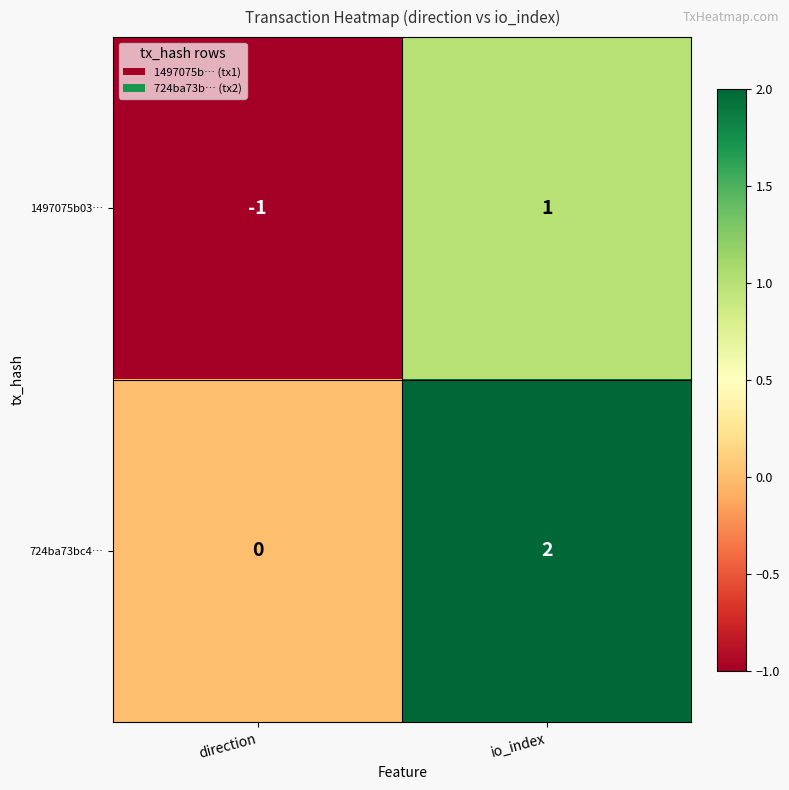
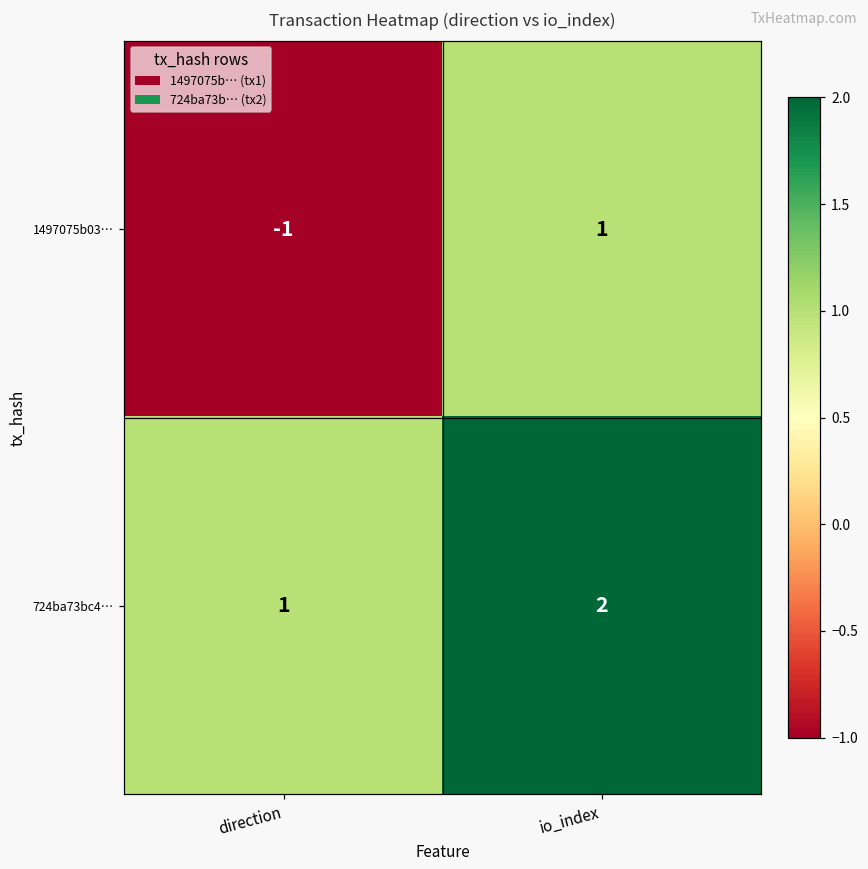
  {
    "1497075b03…": {
      "direction": -1,
      "io_index": 1
    },
    "724ba73bc4…": {
-     "direction": 0,
+     "direction": 1,
      "io_index": 2
    }
  }
